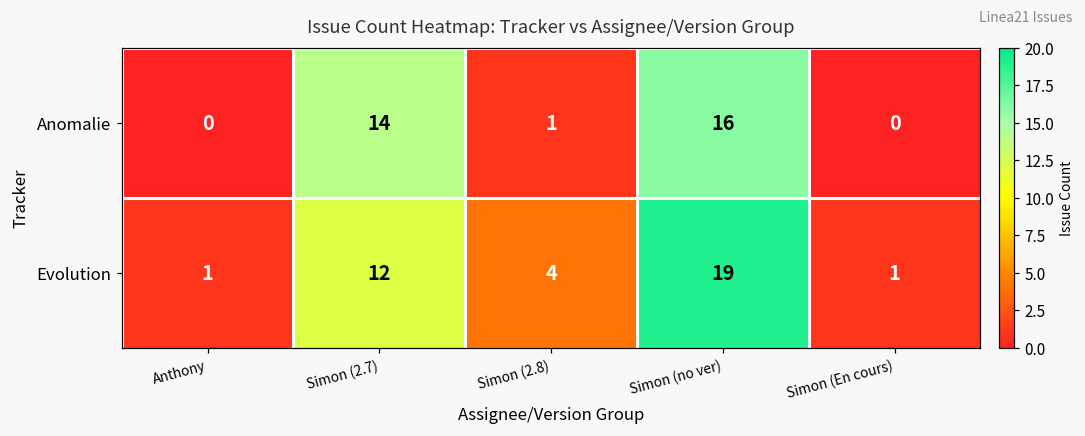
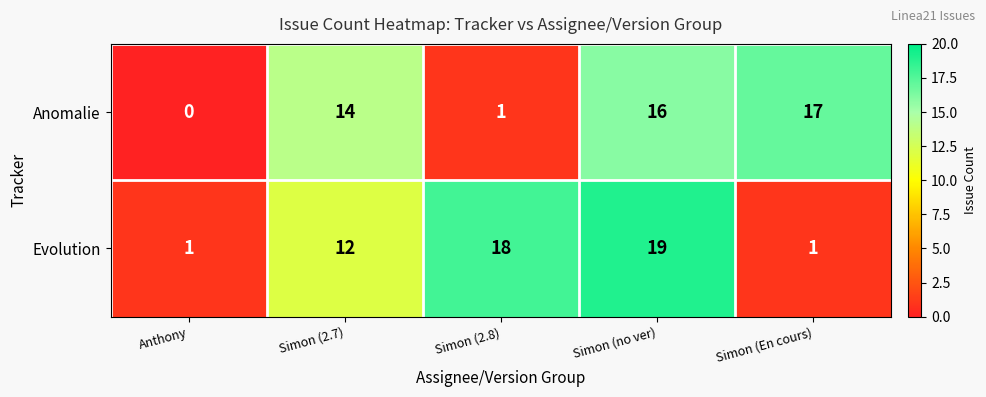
  {
    "Anomalie": {
      "Anthony": 0,
      "Simon (2.7)": 14,
      "Simon (2.8)": 1,
      "Simon (no ver)": 16,
-     "Simon (En cours)": 0
+     "Simon (En cours)": 17
    },
    "Evolution": {
      "Anthony": 1,
      "Simon (2.7)": 12,
-     "Simon (2.8)": 4,
+     "Simon (2.8)": 18,
      "Simon (no ver)": 19,
      "Simon (En cours)": 1
    }
  }
